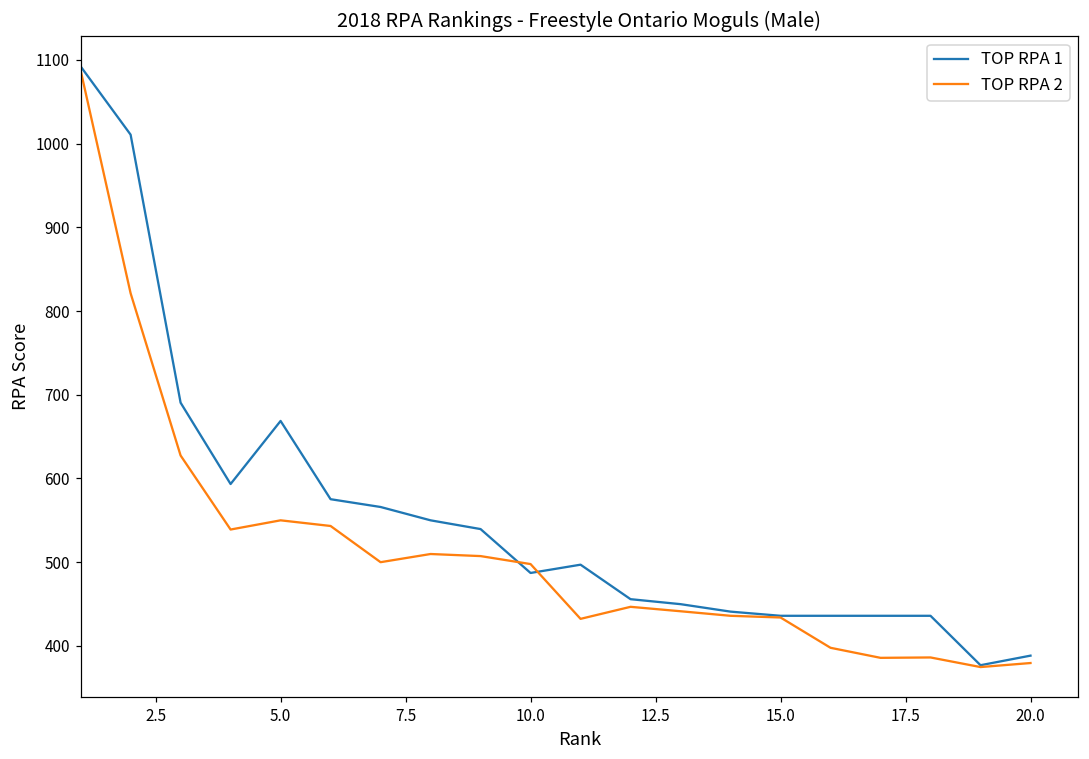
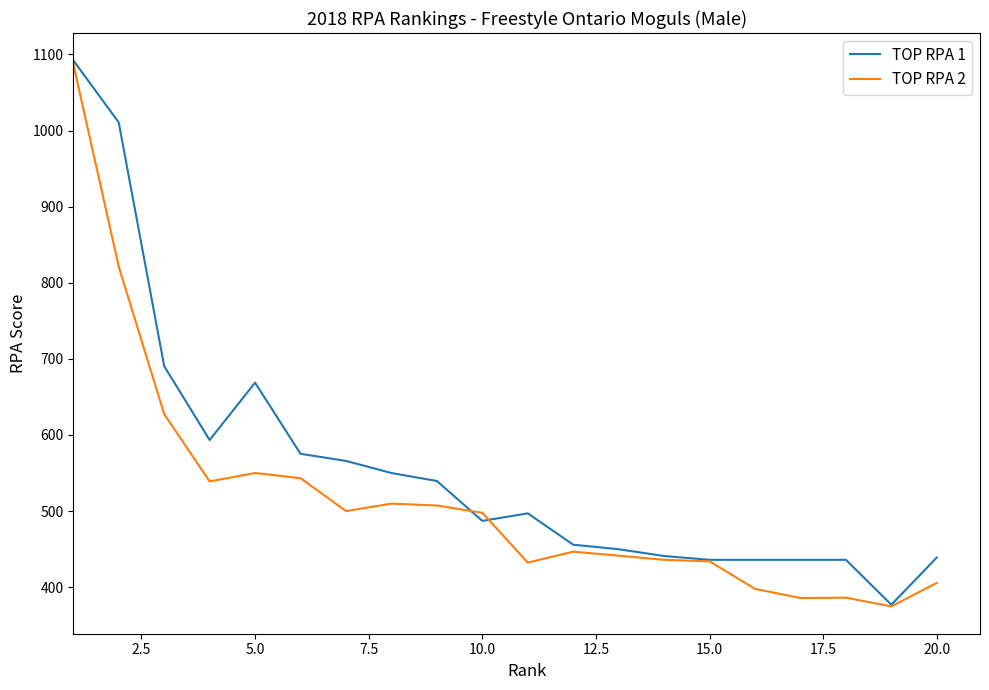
  {
    "TOP RPA 1": {
      "5.0": 670,
      "10.0": 490,
-     "20.0": 390
+     "20.0": 440
    },
    "TOP RPA 2": {
      "5.0": 550,
      "10.0": 500,
-     "20.0": 380
+     "20.0": 410
    }
  }
